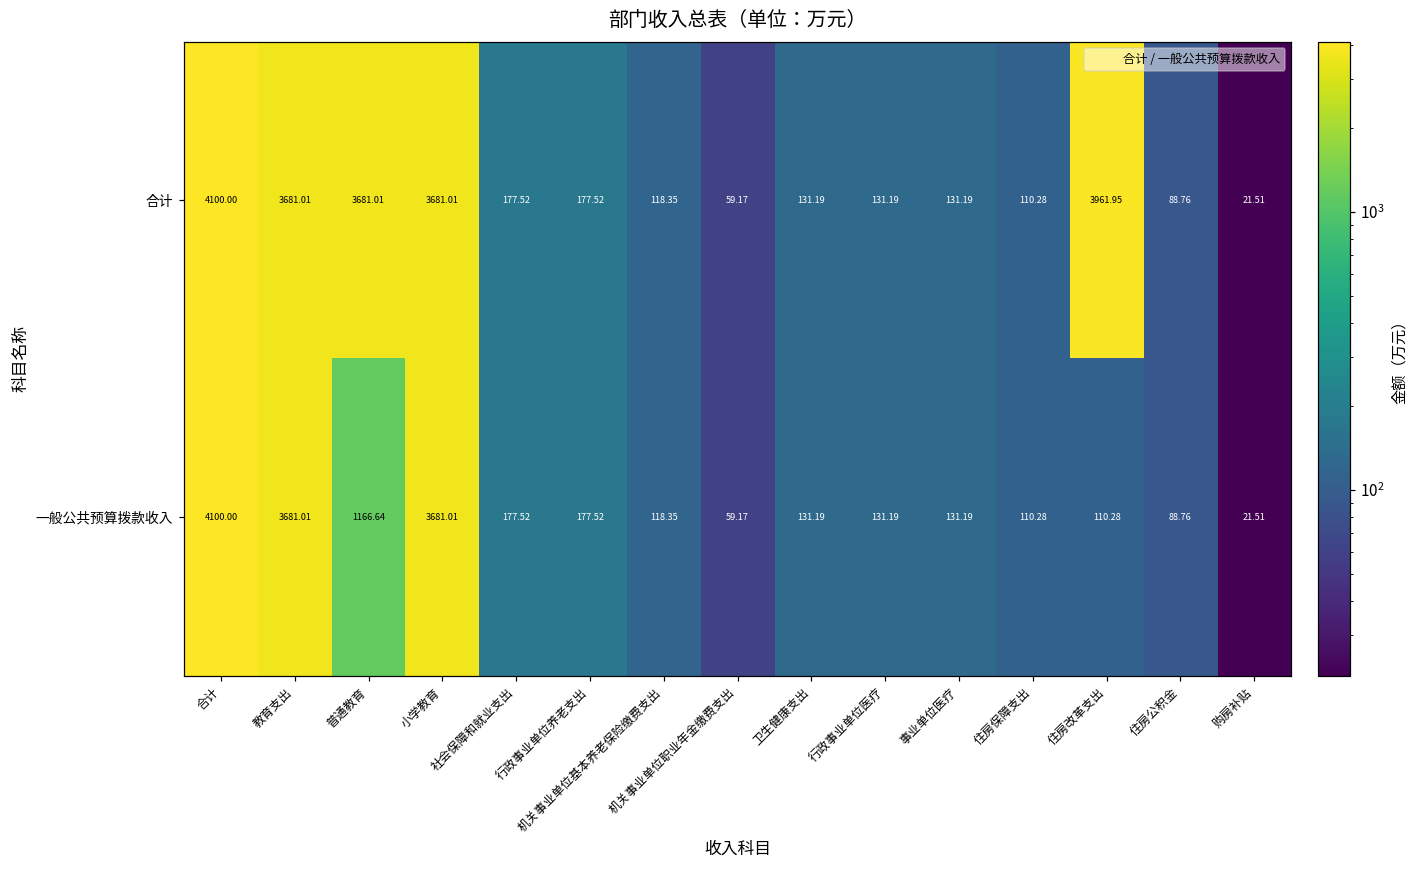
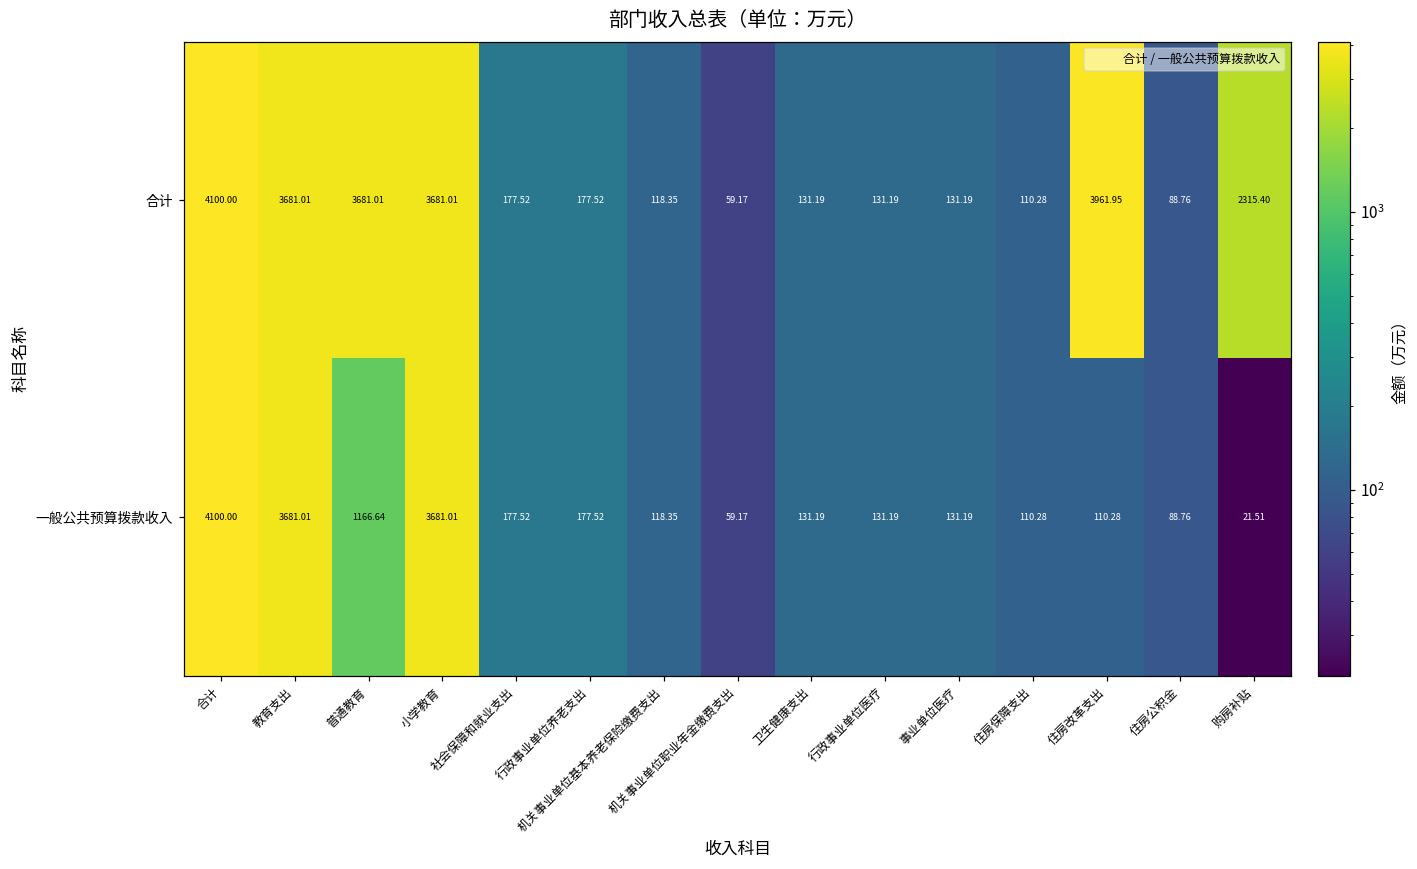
  {
    "合计": {
      "合计": 4100.00,
      "教育支出": 3681.01,
      "普通教育": 3681.01,
      "小学教育": 3681.01,
      "社会保障和就业支出": 177.52,
      "行政事业单位养老支出": 177.52,
      "机关事业单位基本养老保险缴费支出": 118.35,
      "机关事业单位职业年金缴费支出": 59.17,
      "卫生健康支出": 131.19,
      "行政事业单位医疗": 131.19,
      "事业单位医疗": 131.19,
      "住房保障支出": 110.28,
      "住房改革支出": 3961.95,
      "住房公积金": 88.76,
-     "购房补贴": 21.51
+     "购房补贴": 2315.40
    },
    "一般公共预算拨款收入": {
      "合计": 4100.00,
      "教育支出": 3681.01,
      "普通教育": 1166.64,
      "小学教育": 3681.01,
      "社会保障和就业支出": 177.52,
      "行政事业单位养老支出": 177.52,
      "机关事业单位基本养老保险缴费支出": 118.35,
      "机关事业单位职业年金缴费支出": 59.17,
      "卫生健康支出": 131.19,
      "行政事业单位医疗": 131.19,
      "事业单位医疗": 131.19,
      "住房保障支出": 110.28,
      "住房改革支出": 110.28,
      "住房公积金": 88.76,
      "购房补贴": 21.51
    }
  }
